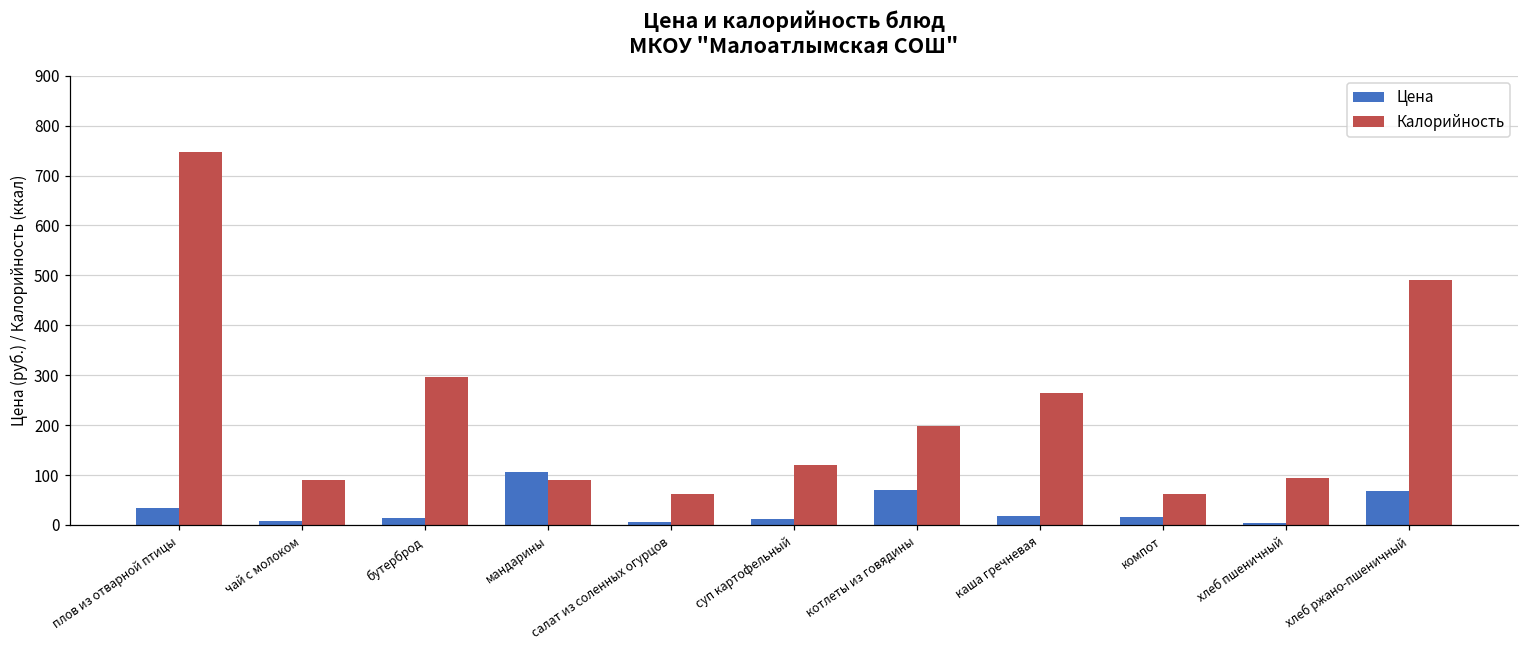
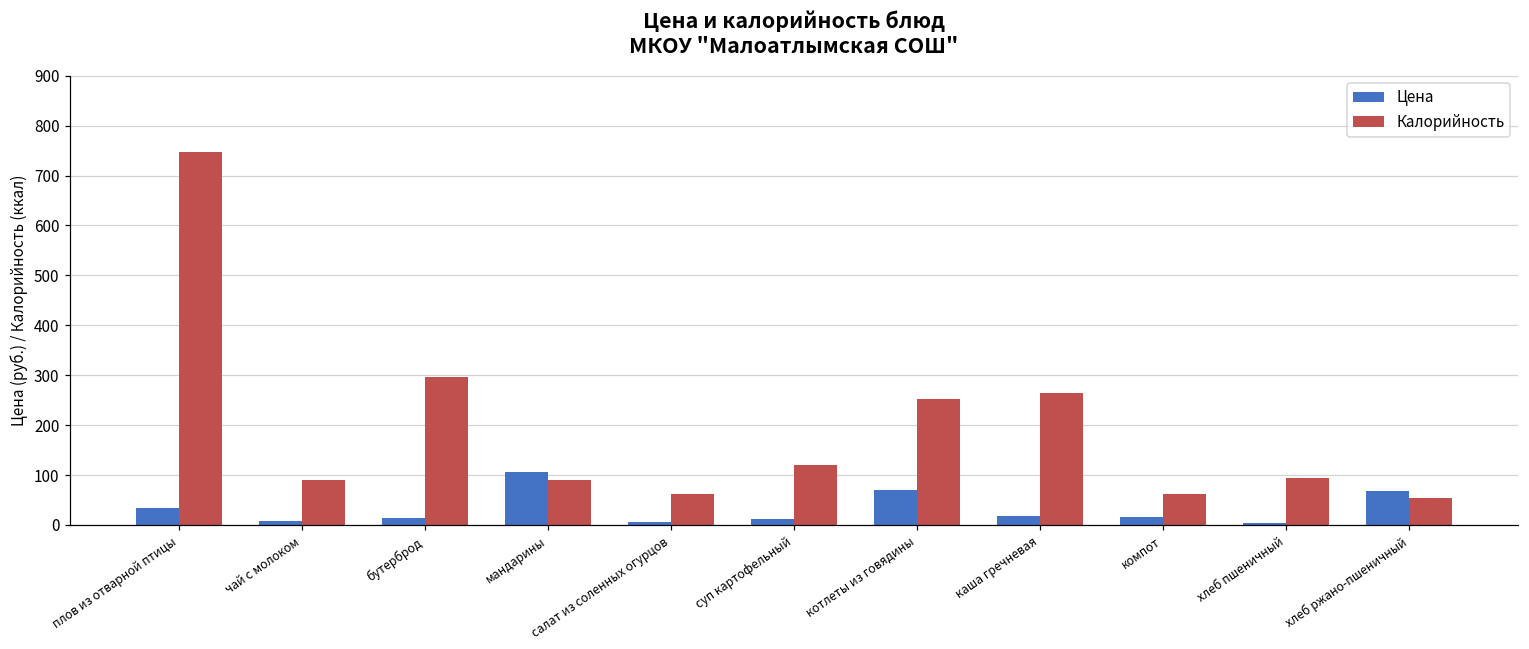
  {
    "Цена": {
      "плов из отварной птицы": 30,
      "чай с молоком": 10,
      "бутерброд": 10,
      "мандарины": 110,
      "салат из соленных огурцов": 10,
      "суп картофельный": 10,
      "котлеты из говядины": 70,
      "каша гречневая": 20,
      "компот": 20,
      "хлеб ржано-пшеничный": 70
    },
    "Калорийность": {
      "плов из отварной птицы": 750,
      "чай с молоком": 90,
      "бутерброд": 300,
      "мандарины": 90,
      "салат из соленных огурцов": 60,
      "суп картофельный": 120,
-     "котлеты из говядины": 200,
+     "котлеты из говядины": 250,
      "каша гречневая": 260,
      "компот": 60,
      "хлеб пшеничный": 90,
-     "хлеб ржано-пшеничный": 490
+     "хлеб ржано-пшеничный": 50
    }
  }
